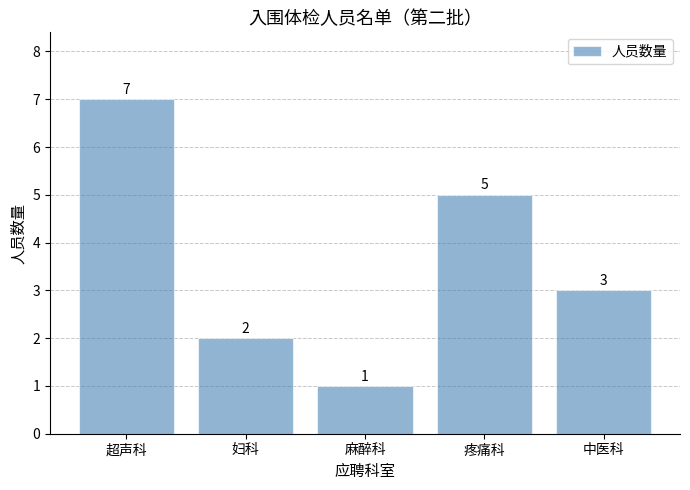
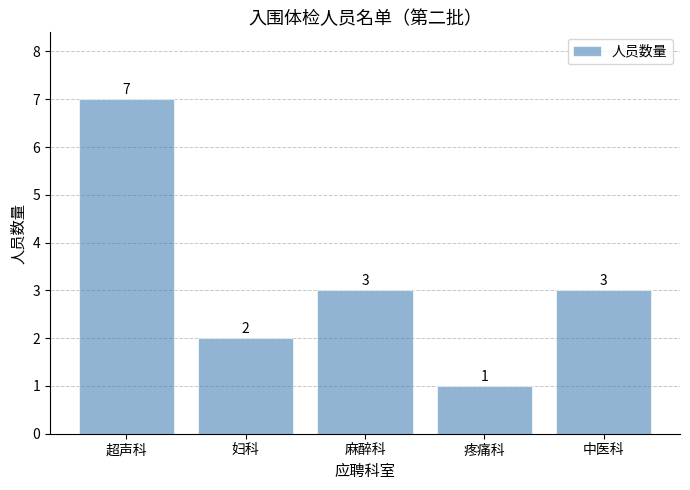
  {
    "超声科": 7,
    "妇科": 2,
-   "麻醉科": 1,
-   "疼痛科": 5,
+   "麻醉科": 3,
+   "疼痛科": 1,
    "中医科": 3
  }
